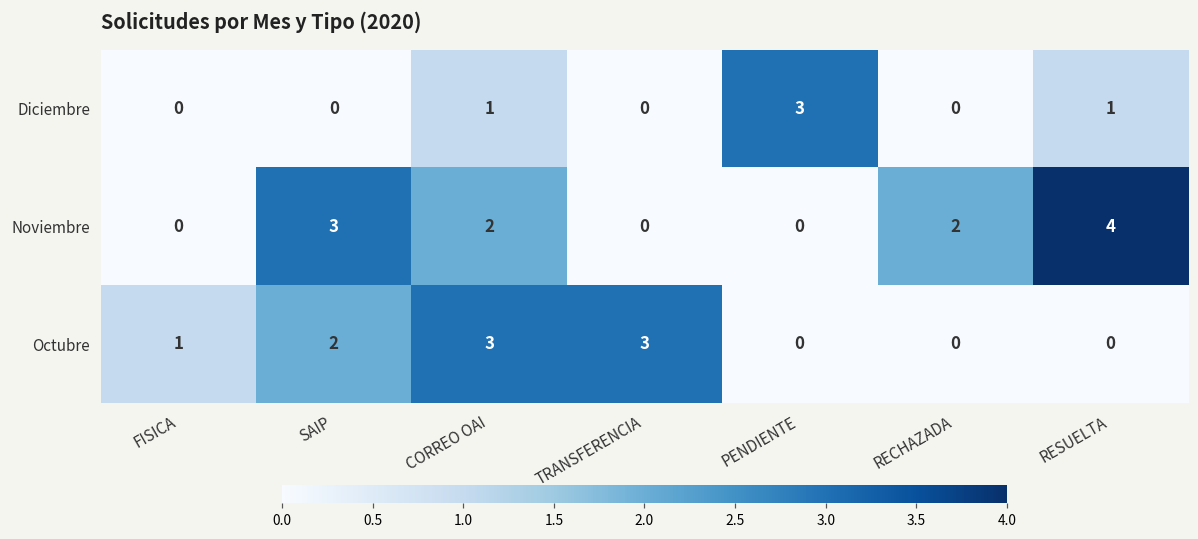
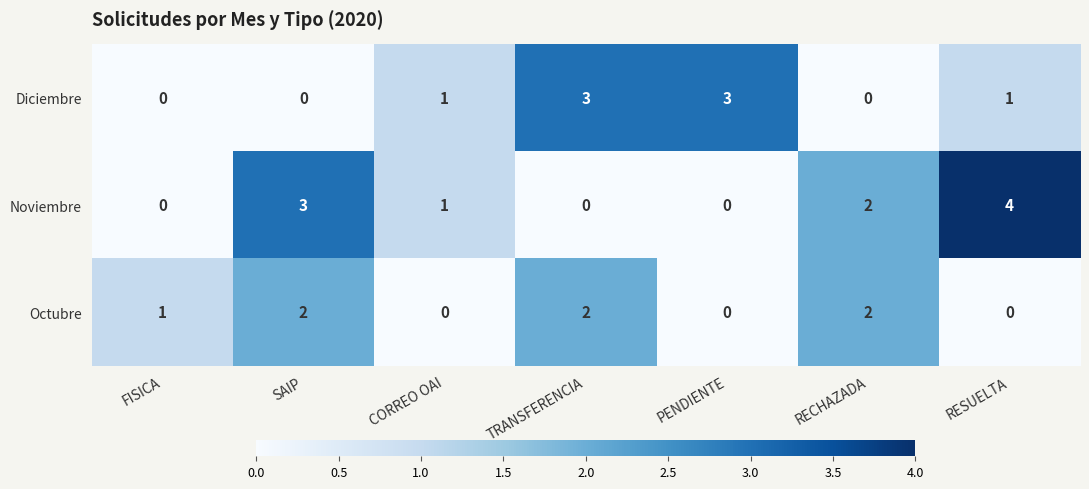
  {
    "Diciembre": {
      "FISICA": 0,
      "SAIP": 0,
      "CORREO OAI": 1,
-     "TRANSFERENCIA": 0,
+     "TRANSFERENCIA": 3,
      "PENDIENTE": 3,
      "RECHAZADA": 0,
      "RESUELTA": 1
    },
    "Noviembre": {
      "FISICA": 0,
      "SAIP": 3,
-     "CORREO OAI": 2,
+     "CORREO OAI": 1,
      "TRANSFERENCIA": 0,
      "PENDIENTE": 0,
      "RECHAZADA": 2,
      "RESUELTA": 4
    },
    "Octubre": {
      "FISICA": 1,
      "SAIP": 2,
-     "CORREO OAI": 3,
-     "TRANSFERENCIA": 3,
+     "CORREO OAI": 0,
+     "TRANSFERENCIA": 2,
      "PENDIENTE": 0,
-     "RECHAZADA": 0,
+     "RECHAZADA": 2,
      "RESUELTA": 0
    }
  }
